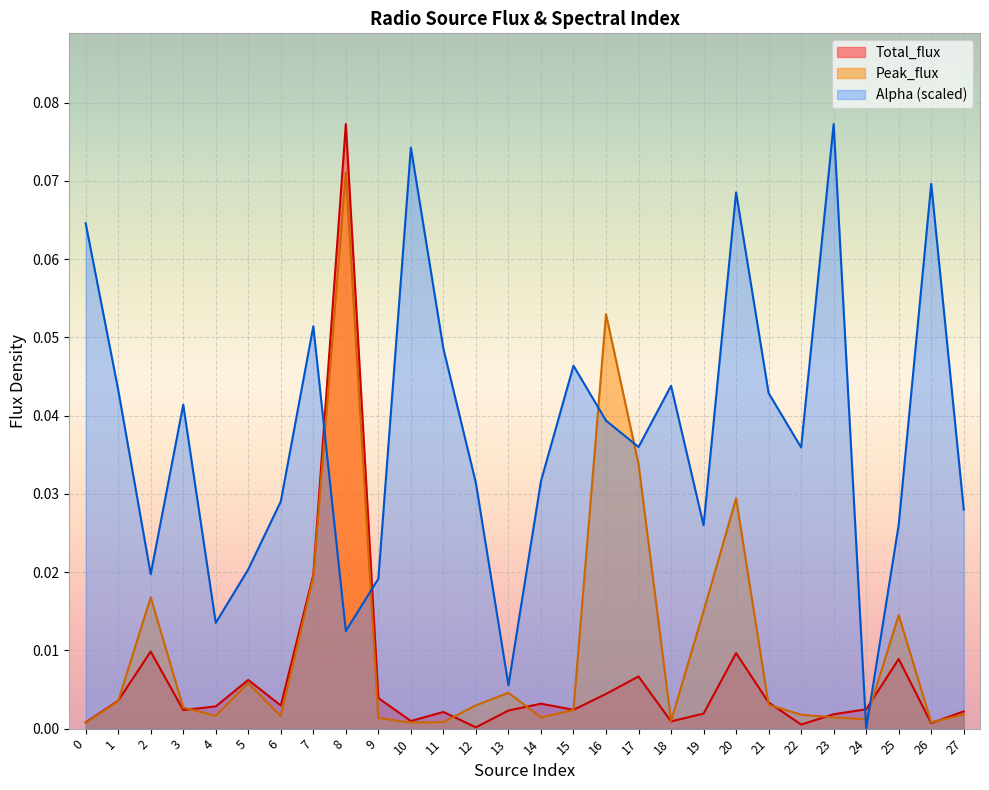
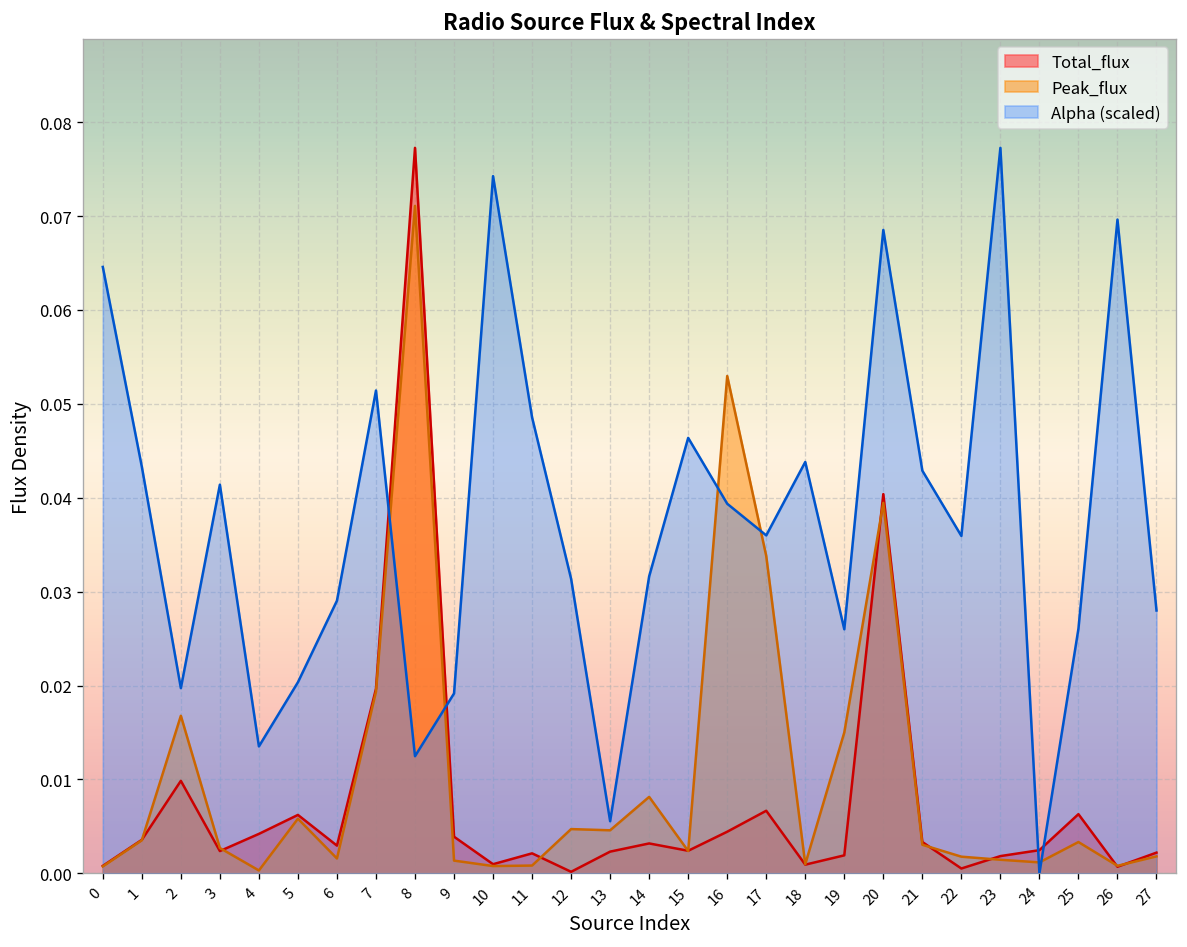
  {
    "Total_flux": {
      "2": 0.010,
      "3": 0.002,
-     "4": 0.003,
+     "4": 0.004,
      "5": 0.006,
      "6": 0.003,
      "8": 0.077,
      "9": 0.004,
      "11": 0.002,
      "12": 0.000,
      "13": 0.002,
      "14": 0.003,
      "16": 0.004,
      "17": 0.007,
      "19": 0.002,
-     "20": 0.010,
+     "20": 0.040,
      "22": 0.001,
      "23": 0.002,
      "24": 0.002,
-     "25": 0.009,
+     "25": 0.006,
      "27": 0.002
    },
    "Peak_flux": {
      "2": 0.017,
      "3": 0.003,
-     "4": 0.002,
+     "4": 0.000,
      "5": 0.006,
      "6": 0.002,
      "8": 0.071,
      "9": 0.001,
      "11": 0.001,
-     "12": 0.003,
+     "12": 0.005,
      "13": 0.005,
-     "14": 0.001,
+     "14": 0.008,
      "16": 0.053,
      "17": 0.034,
      "19": 0.015,
-     "20": 0.029,
+     "20": 0.039,
      "22": 0.002,
      "23": 0.001,
      "24": 0.001,
-     "25": 0.015,
+     "25": 0.003,
      "27": 0.002
    },
    "Alpha (scaled)": {
      "0": 0.065,
      "1": 0.043,
      "2": 0.020,
      "3": 0.041,
      "4": 0.014,
      "5": 0.020,
      "6": 0.029,
      "7": 0.051,
      "8": 0.012,
      "9": 0.019,
      "10": 0.074,
      "11": 0.049,
      "12": 0.031,
      "13": 0.006,
      "14": 0.032,
      "15": 0.046,
      "16": 0.039,
      "17": 0.036,
      "18": 0.044,
      "19": 0.026,
      "20": 0.069,
      "21": 0.043,
      "22": 0.036,
      "23": 0.077,
      "24": 0.000,
      "25": 0.026,
      "26": 0.070,
      "27": 0.028
    }
  }
